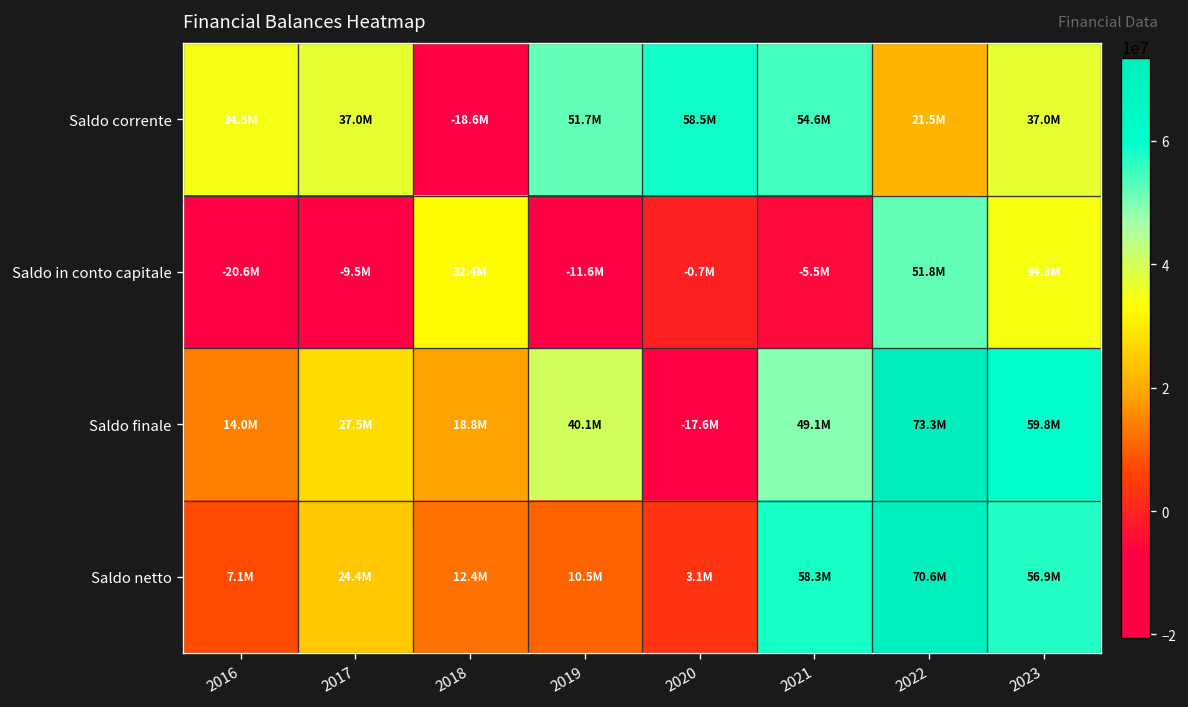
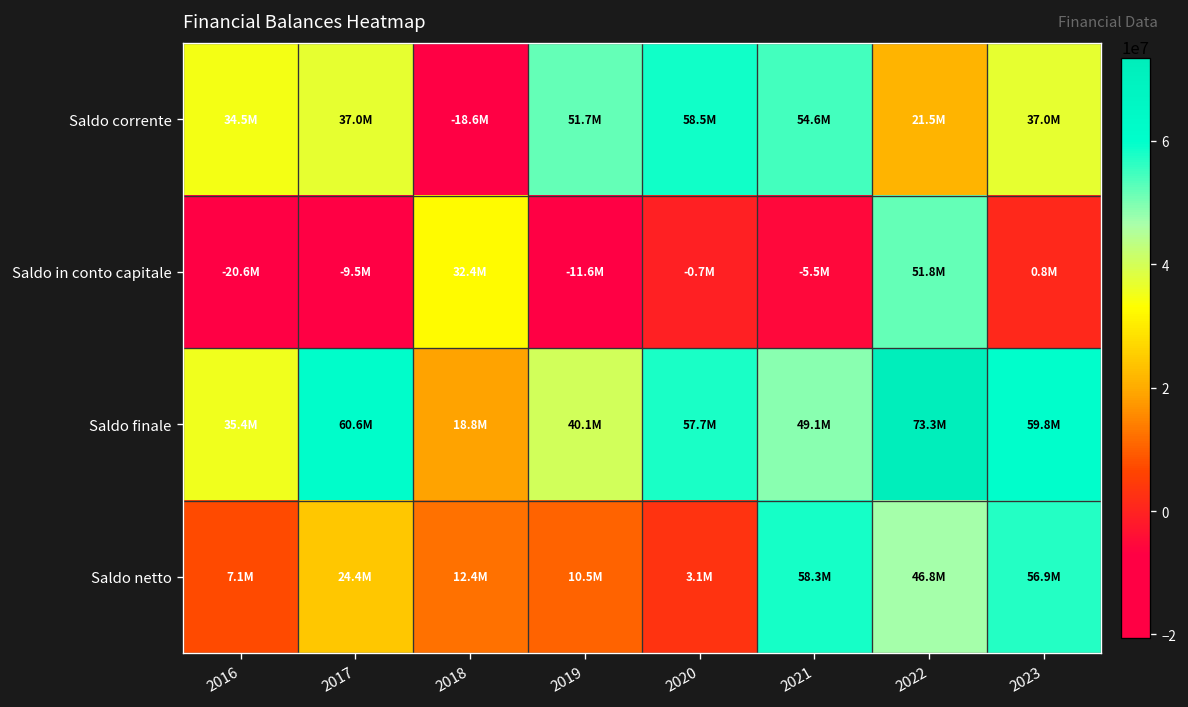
  {
    "Saldo corrente": {
      "2016": "34.5M",
      "2017": "37.0M",
      "2018": "-18.6M",
      "2019": "51.7M",
      "2020": "58.5M",
      "2021": "54.6M",
      "2022": "21.5M",
      "2023": "37.0M"
    },
    "Saldo in conto capitale": {
      "2016": "-20.6M",
      "2017": "-9.5M",
      "2018": "32.4M",
      "2019": "-11.6M",
      "2020": "-0.7M",
      "2021": "-5.5M",
      "2022": "51.8M",
-     "2023": "34.3M"
+     "2023": "0.8M"
    },
    "Saldo finale": {
-     "2016": "14.0M",
-     "2017": "27.5M",
+     "2016": "35.4M",
+     "2017": "60.6M",
      "2018": "18.8M",
      "2019": "40.1M",
-     "2020": "-17.6M",
+     "2020": "57.7M",
      "2021": "49.1M",
      "2022": "73.3M",
      "2023": "59.8M"
    },
    "Saldo netto": {
      "2016": "7.1M",
      "2017": "24.4M",
      "2018": "12.4M",
      "2019": "10.5M",
      "2020": "3.1M",
      "2021": "58.3M",
-     "2022": "70.6M",
+     "2022": "46.8M",
      "2023": "56.9M"
    }
  }
